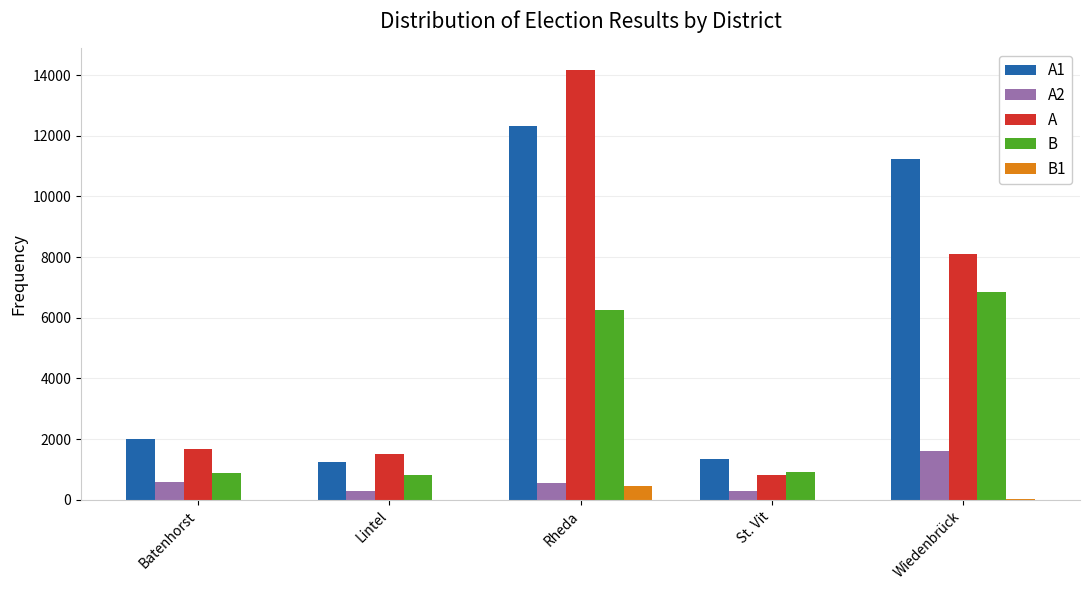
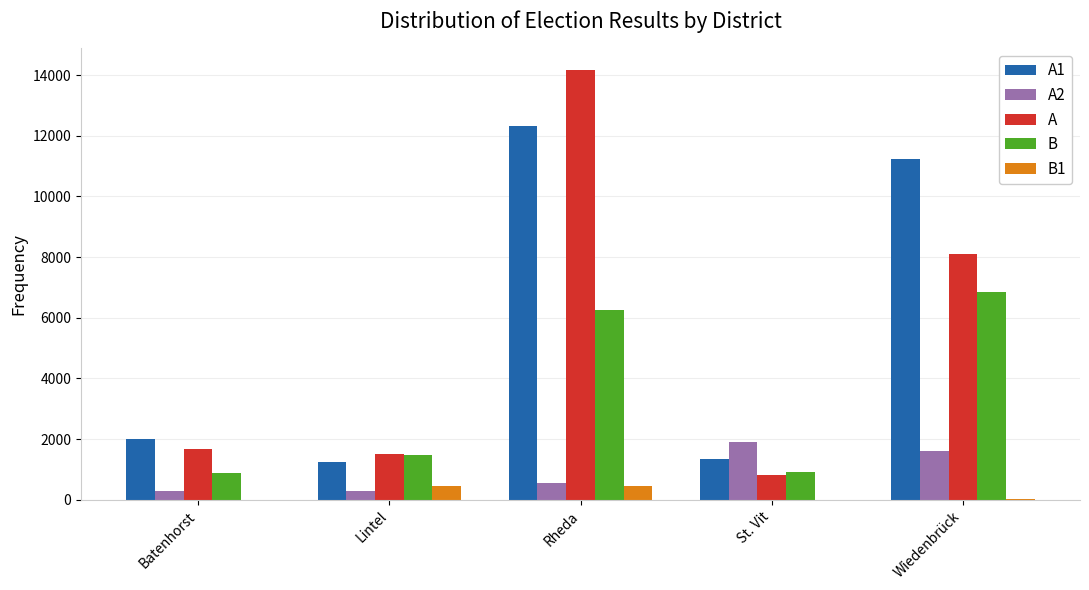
  {
    "A1": {
      "Batenhorst": 2000,
      "Lintel": 1200,
      "Rheda": 12300,
      "St. Vit": 1300,
      "Wiedenbrück": 11200
    },
    "A2": {
-     "Batenhorst": 600,
+     "Batenhorst": 300,
      "Lintel": 300,
      "Rheda": 600,
-     "St. Vit": 300,
+     "St. Vit": 1900,
      "Wiedenbrück": 1600
    },
    "A": {
      "Batenhorst": 1700,
      "Lintel": 1500,
      "Rheda": 14200,
      "St. Vit": 800,
      "Wiedenbrück": 8100
    },
    "B": {
      "Batenhorst": 900,
-     "Lintel": 800,
+     "Lintel": 1500,
      "Rheda": 6200,
      "St. Vit": 900,
      "Wiedenbrück": 6900
    },
    "B1": {
      "Batenhorst": 0,
-     "Lintel": 0,
+     "Lintel": 400,
      "Rheda": 500
    }
  }
